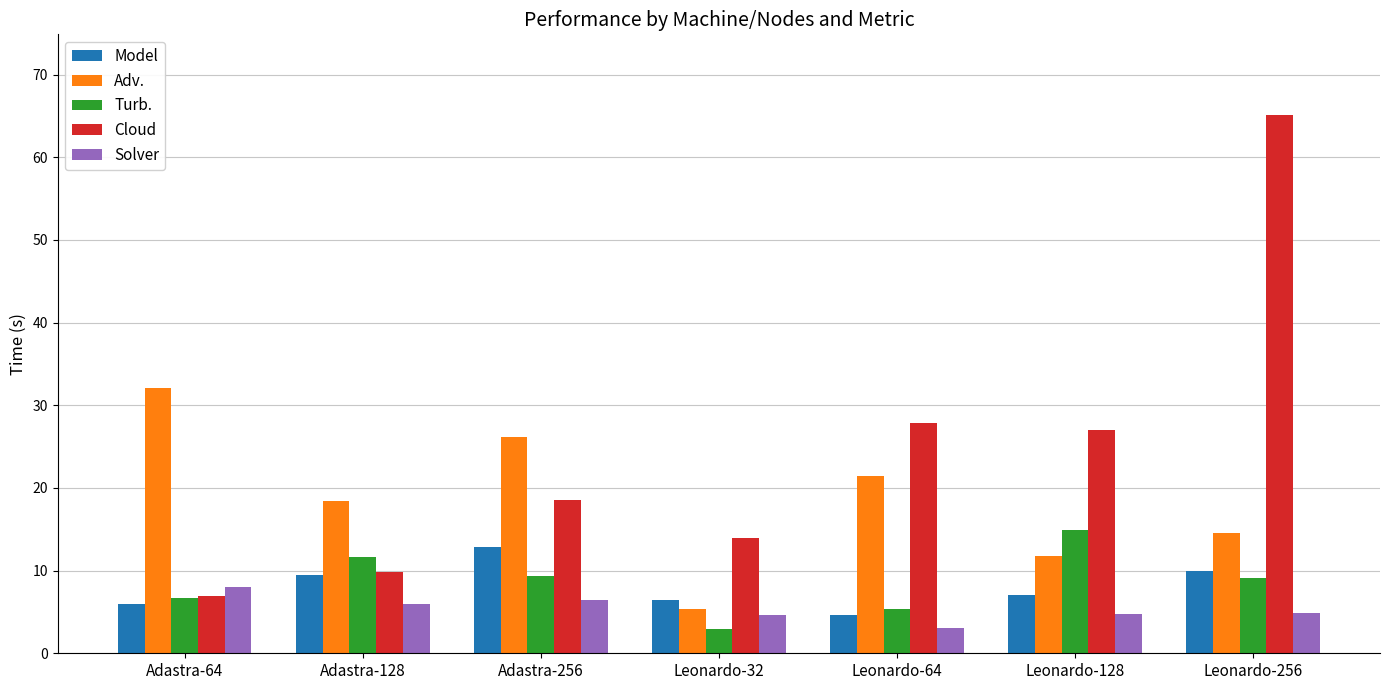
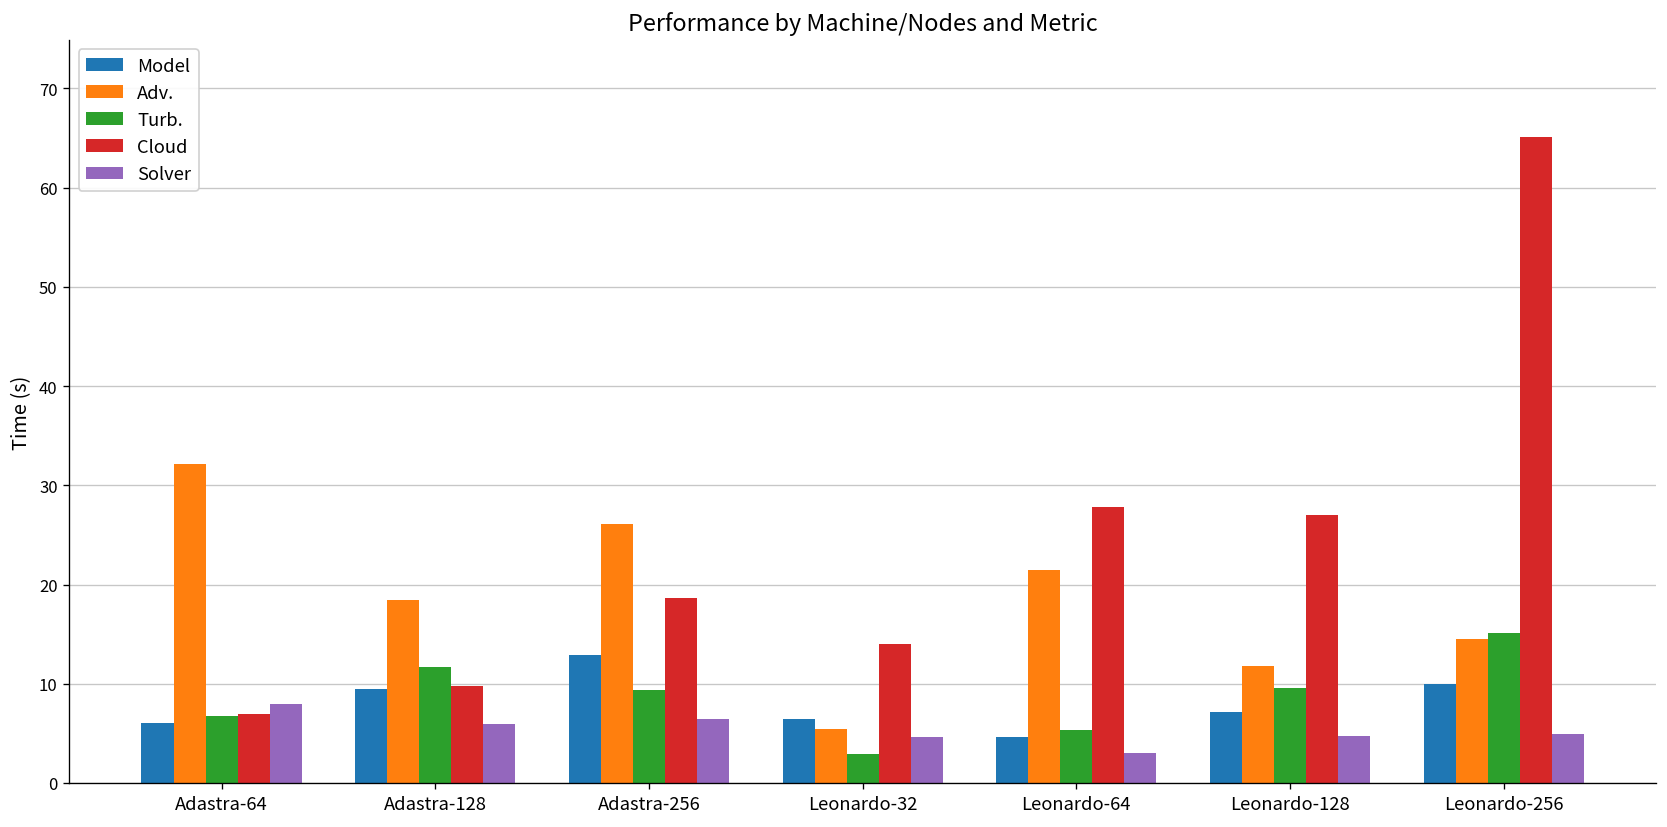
  {
    "Model": {
      "Adastra-64": 6,
      "Adastra-128": 10,
      "Adastra-256": 13,
      "Leonardo-32": 6,
      "Leonardo-64": 5,
      "Leonardo-128": 7,
      "Leonardo-256": 10
    },
    "Adv.": {
      "Adastra-64": 32,
      "Adastra-128": 18,
      "Adastra-256": 26,
      "Leonardo-32": 5,
      "Leonardo-64": 22,
      "Leonardo-128": 12,
      "Leonardo-256": 15
    },
    "Turb.": {
      "Adastra-64": 7,
      "Adastra-128": 12,
      "Adastra-256": 9,
      "Leonardo-32": 3,
      "Leonardo-64": 5,
-     "Leonardo-128": 15,
-     "Leonardo-256": 9
+     "Leonardo-128": 10,
+     "Leonardo-256": 15
    },
    "Cloud": {
      "Adastra-64": 7,
      "Adastra-128": 10,
      "Adastra-256": 19,
      "Leonardo-32": 14,
      "Leonardo-64": 28,
      "Leonardo-128": 27,
      "Leonardo-256": 65
    },
    "Solver": {
      "Adastra-64": 8,
      "Adastra-128": 6,
      "Adastra-256": 6,
      "Leonardo-32": 5,
      "Leonardo-64": 3,
      "Leonardo-128": 5,
      "Leonardo-256": 5
    }
  }
